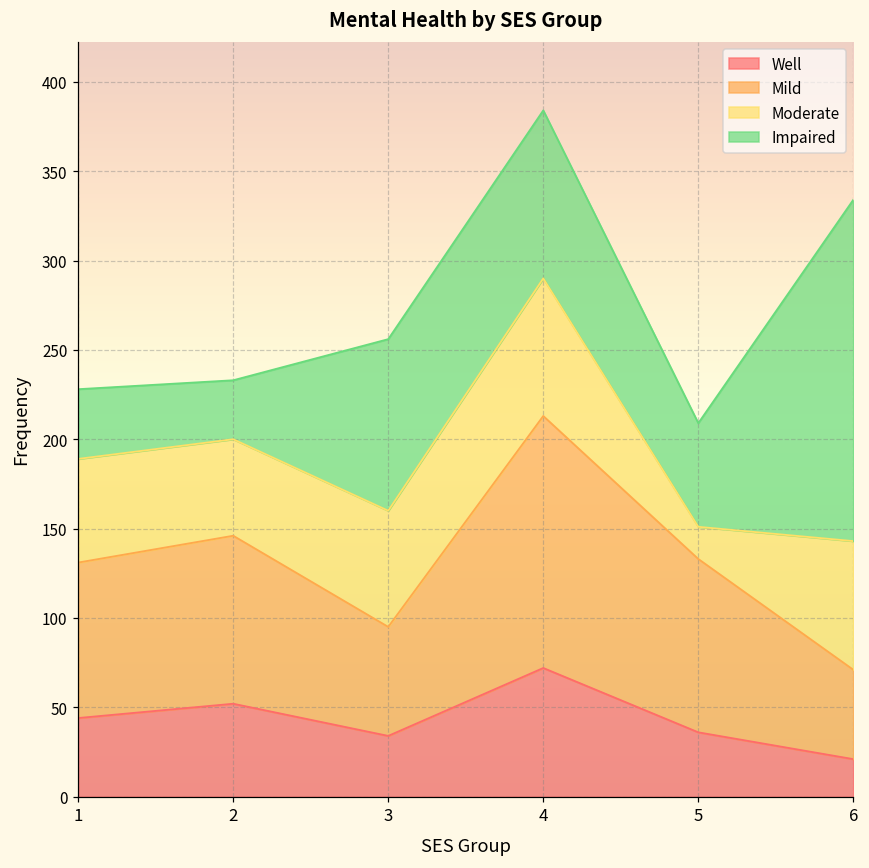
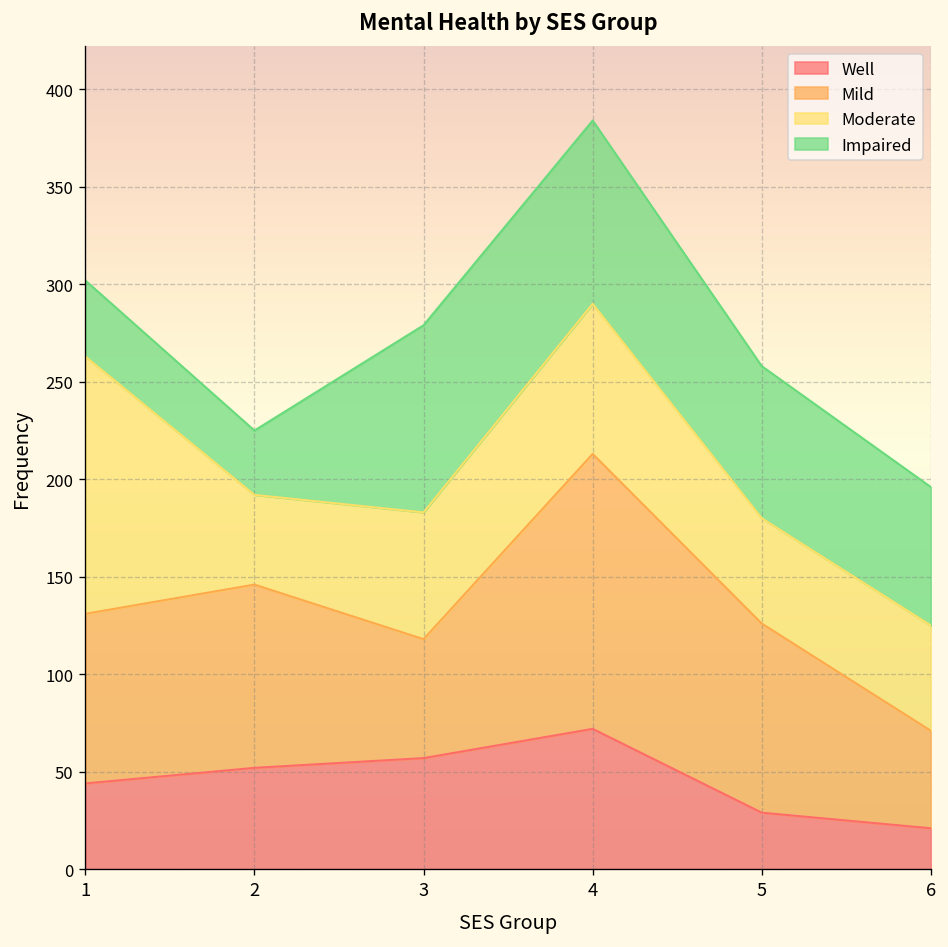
  {
    "Well": {
      "1": 44,
      "2": 52,
-     "3": 34,
+     "3": 57,
      "4": 72,
-     "5": 36,
+     "5": 29,
      "6": 21
    },
    "Mild": {
      "1": 87,
      "2": 94,
      "3": 61,
      "4": 141,
      "5": 97,
      "6": 50
    },
    "Moderate": {
-     "1": 58,
-     "2": 54,
+     "1": 132,
+     "2": 46,
      "3": 65,
      "4": 77,
-     "5": 18,
-     "6": 72
+     "5": 54,
+     "6": 54
    },
    "Impaired": {
      "1": 39,
      "2": 33,
      "3": 96,
      "4": 94,
-     "5": 58,
-     "6": 191
+     "5": 78,
+     "6": 71
    }
  }
